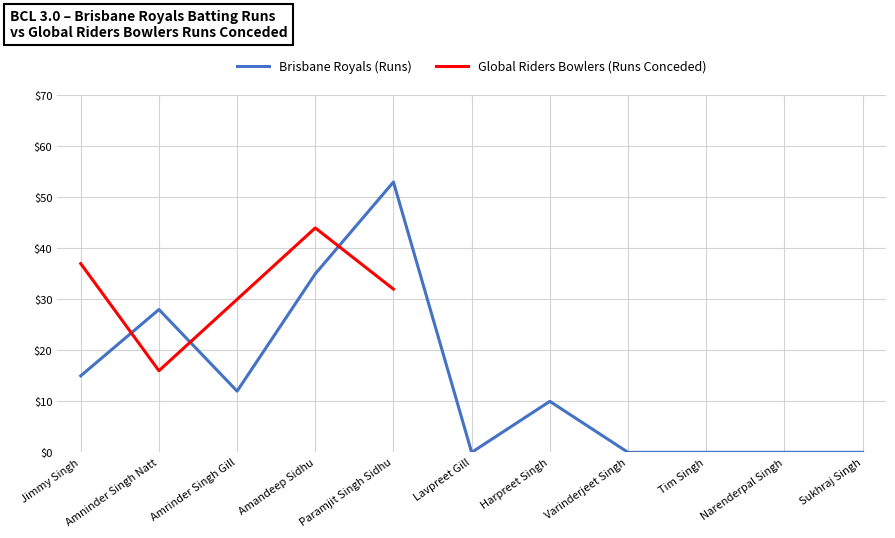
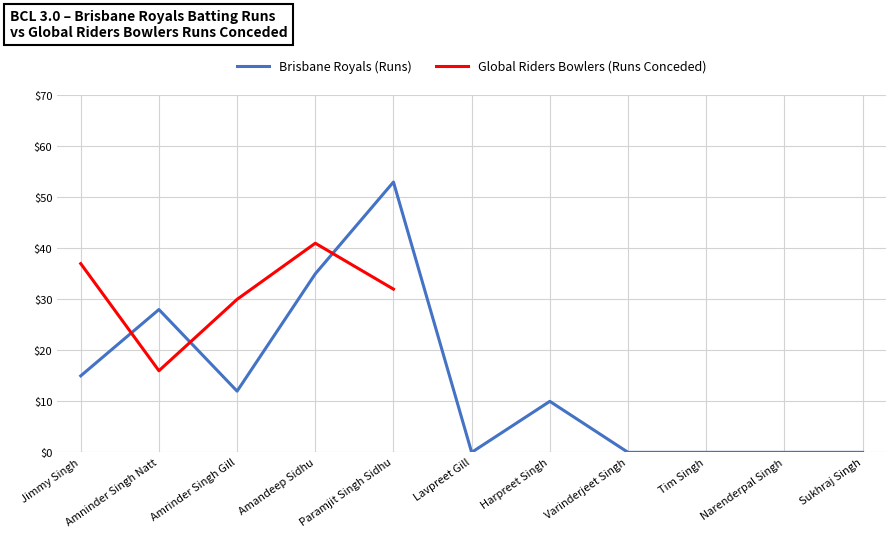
  {
    "Brisbane Royals (Runs)": {
      "Jimmy Singh": "$15",
      "Amninder Singh Natt": "$28",
      "Amrinder Singh Gill": "$12",
      "Amandeep Sidhu": "$35",
      "Paramjit Singh Sidhu": "$53",
      "Lavpreet Gill": "$0",
      "Harpreet Singh": "$10",
      "Varinderjeet Singh": "$0",
      "Tim Singh": "$0",
      "Narenderpal Singh": "$0",
      "Sukhraj Singh": "$0"
    },
    "Global Riders Bowlers (Runs Conceded)": {
      "Jimmy Singh": "$37",
      "Amninder Singh Natt": "$16",
      "Amrinder Singh Gill": "$30",
-     "Amandeep Sidhu": "$44",
+     "Amandeep Sidhu": "$41",
      "Paramjit Singh Sidhu": "$32"
    }
  }
